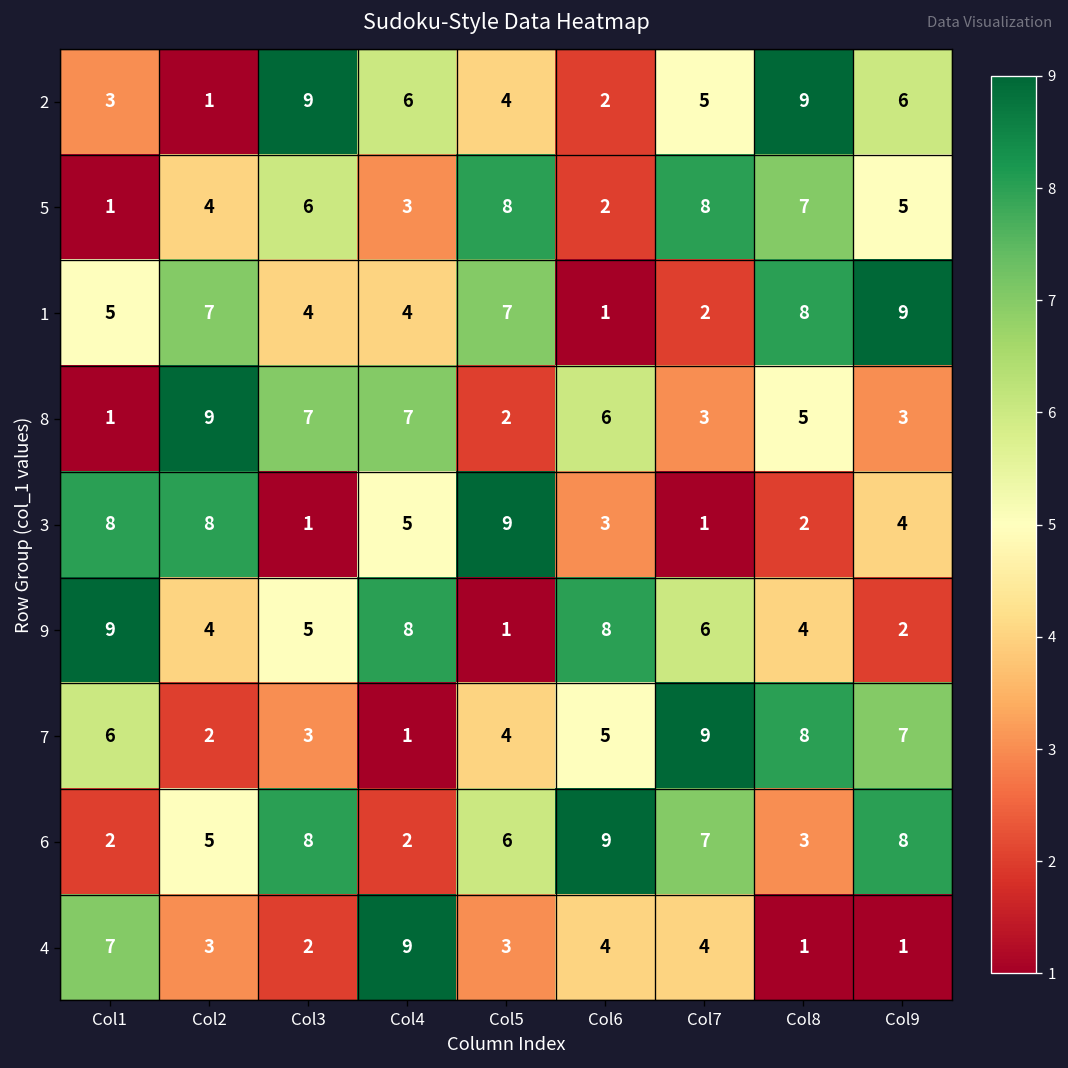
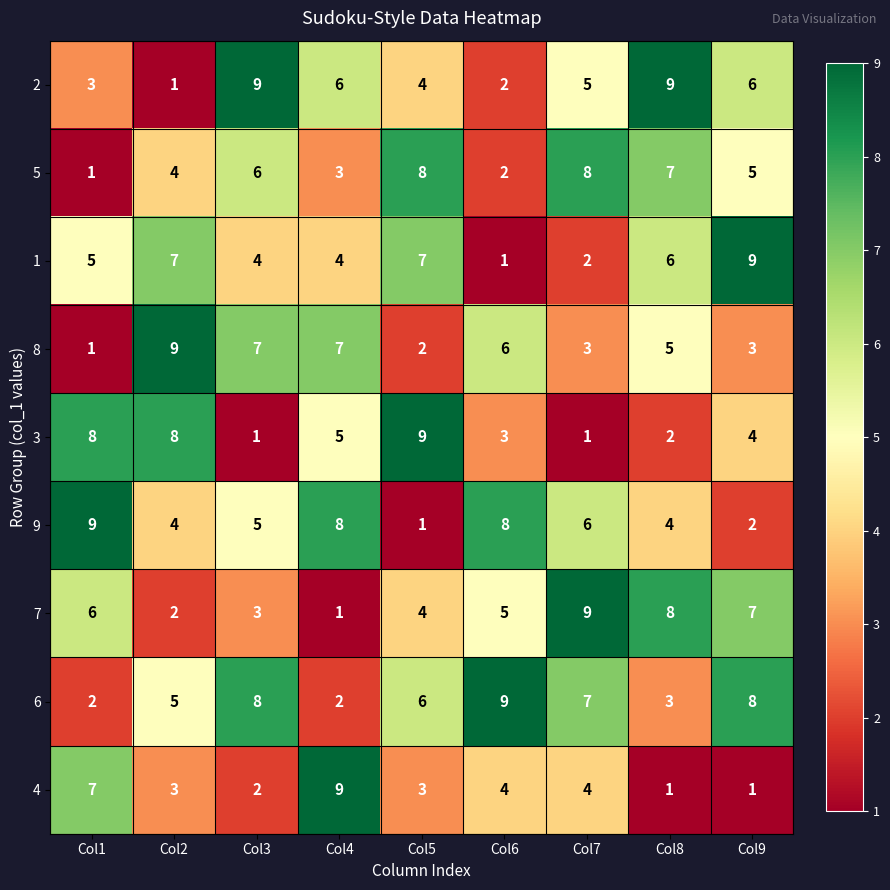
  {
    "2": {
      "Col1": 3,
      "Col2": 1,
      "Col3": 9,
      "Col4": 6,
      "Col5": 4,
      "Col6": 2,
      "Col7": 5,
      "Col8": 9,
      "Col9": 6
    },
    "5": {
      "Col1": 1,
      "Col2": 4,
      "Col3": 6,
      "Col4": 3,
      "Col5": 8,
      "Col6": 2,
      "Col7": 8,
      "Col8": 7,
      "Col9": 5
    },
    "1": {
      "Col1": 5,
      "Col2": 7,
      "Col3": 4,
      "Col4": 4,
      "Col5": 7,
      "Col6": 1,
      "Col7": 2,
-     "Col8": 8,
+     "Col8": 6,
      "Col9": 9
    },
    "8": {
      "Col1": 1,
      "Col2": 9,
      "Col3": 7,
      "Col4": 7,
      "Col5": 2,
      "Col6": 6,
      "Col7": 3,
      "Col8": 5,
      "Col9": 3
    },
    "3": {
      "Col1": 8,
      "Col2": 8,
      "Col3": 1,
      "Col4": 5,
      "Col5": 9,
      "Col6": 3,
      "Col7": 1,
      "Col8": 2,
      "Col9": 4
    },
    "9": {
      "Col1": 9,
      "Col2": 4,
      "Col3": 5,
      "Col4": 8,
      "Col5": 1,
      "Col6": 8,
      "Col7": 6,
      "Col8": 4,
      "Col9": 2
    },
    "7": {
      "Col1": 6,
      "Col2": 2,
      "Col3": 3,
      "Col4": 1,
      "Col5": 4,
      "Col6": 5,
      "Col7": 9,
      "Col8": 8,
      "Col9": 7
    },
    "6": {
      "Col1": 2,
      "Col2": 5,
      "Col3": 8,
      "Col4": 2,
      "Col5": 6,
      "Col6": 9,
      "Col7": 7,
      "Col8": 3,
      "Col9": 8
    },
    "4": {
      "Col1": 7,
      "Col2": 3,
      "Col3": 2,
      "Col4": 9,
      "Col5": 3,
      "Col6": 4,
      "Col7": 4,
      "Col8": 1,
      "Col9": 1
    }
  }
